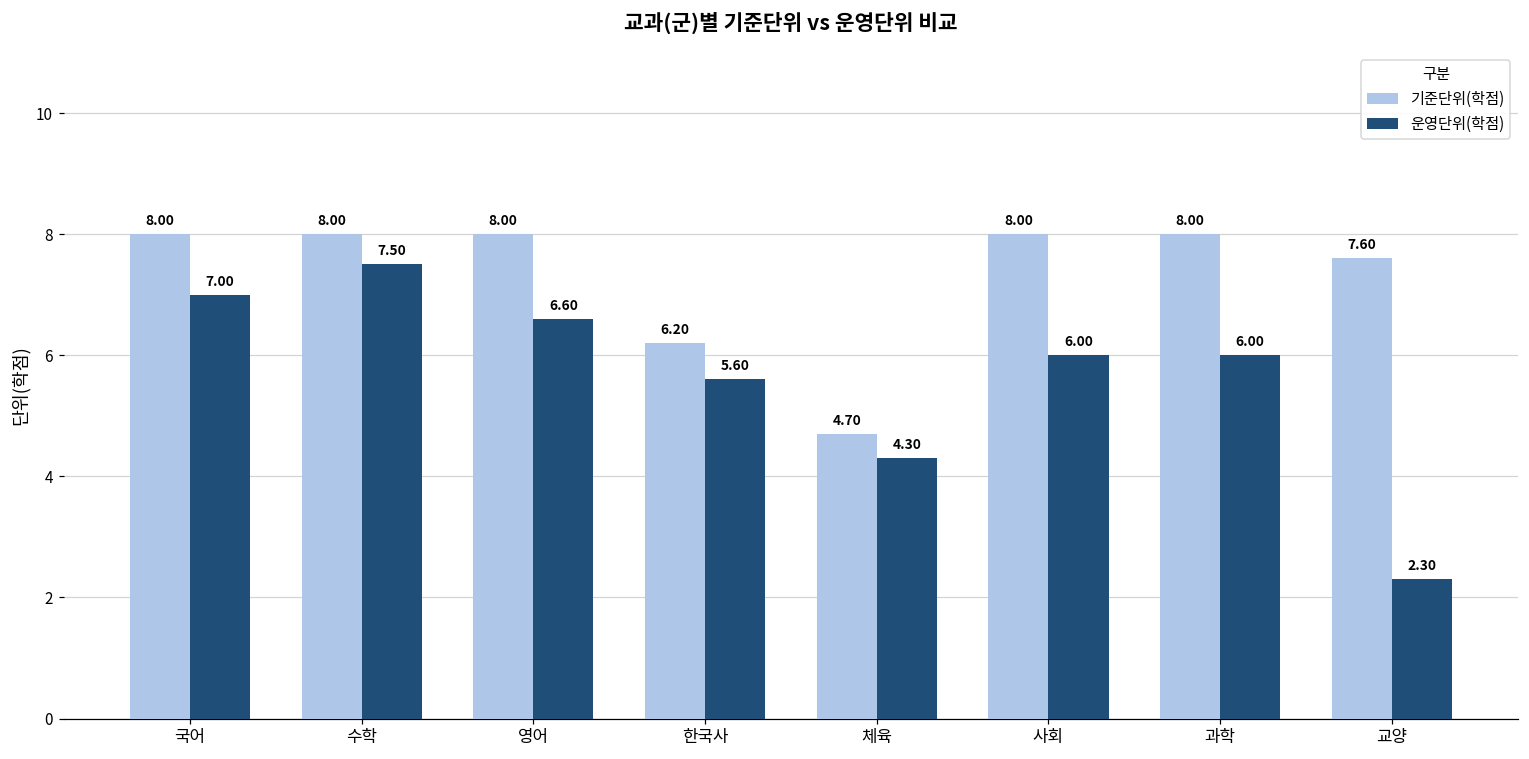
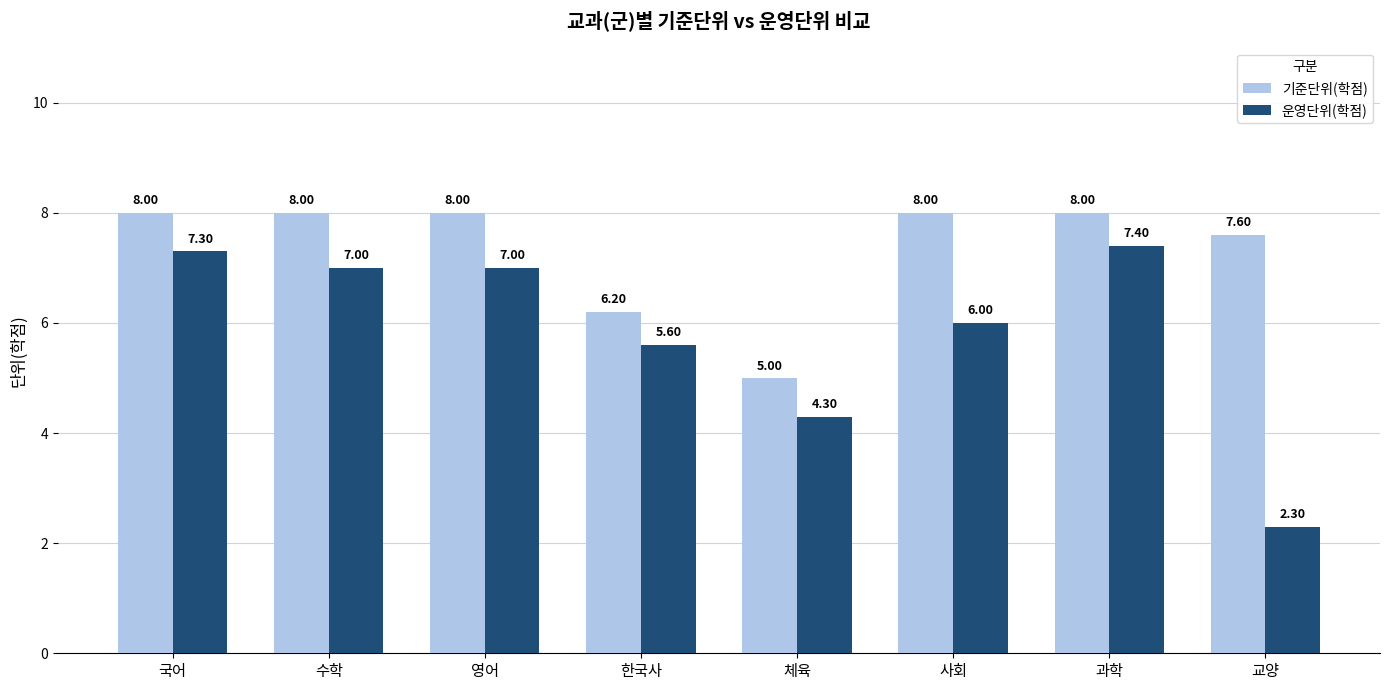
  {
    "기준단위(학점)": {
      "국어": 8.00,
      "수학": 8.00,
      "영어": 8.00,
      "한국사": 6.20,
-     "체육": 4.70,
+     "체육": 5.00,
      "사회": 8.00,
      "과학": 8.00,
      "교양": 7.60
    },
    "운영단위(학점)": {
-     "국어": 7.00,
-     "수학": 7.50,
-     "영어": 6.60,
+     "국어": 7.30,
+     "수학": 7.00,
+     "영어": 7.00,
      "한국사": 5.60,
      "체육": 4.30,
      "사회": 6.00,
-     "과학": 6.00,
+     "과학": 7.40,
      "교양": 2.30
    }
  }
